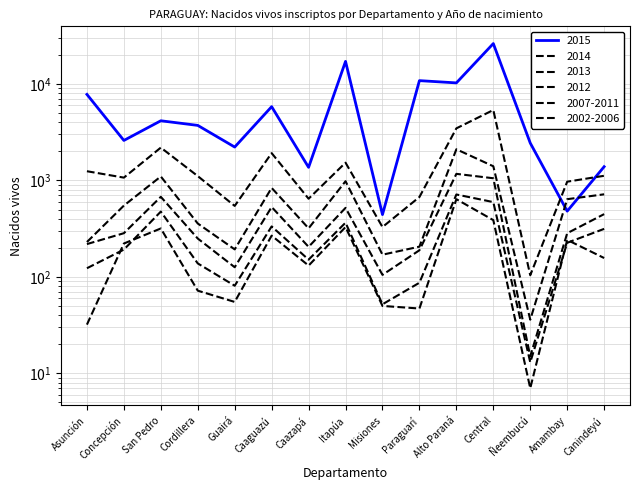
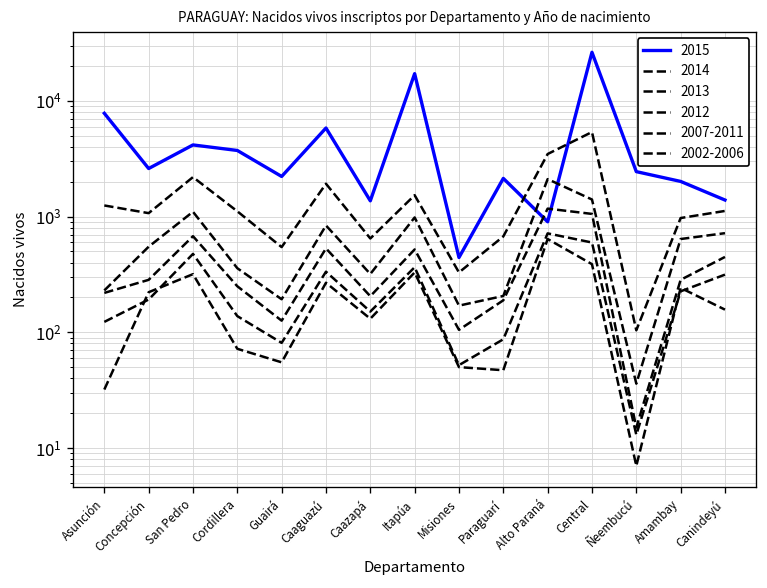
  {
    "2015": {
      "Asunción": 8000,
      "Concepción": 2600,
      "San Pedro": 4200,
      "Cordillera": 3700,
      "Guairá": 2200,
      "Caaguazú": 6000,
      "Caazapá": 1400,
      "Itapúa": 17000,
      "Misiones": 400,
-     "Paraguarí": 11000,
-     "Alto Paraná": 10000,
+     "Paraguarí": 2100,
+     "Alto Paraná": 900,
      "Central": 26000,
      "Ñeembucú": 2400,
-     "Amambay": 500,
+     "Amambay": 2000,
      "Canindeyú": 1400
    }
  }
